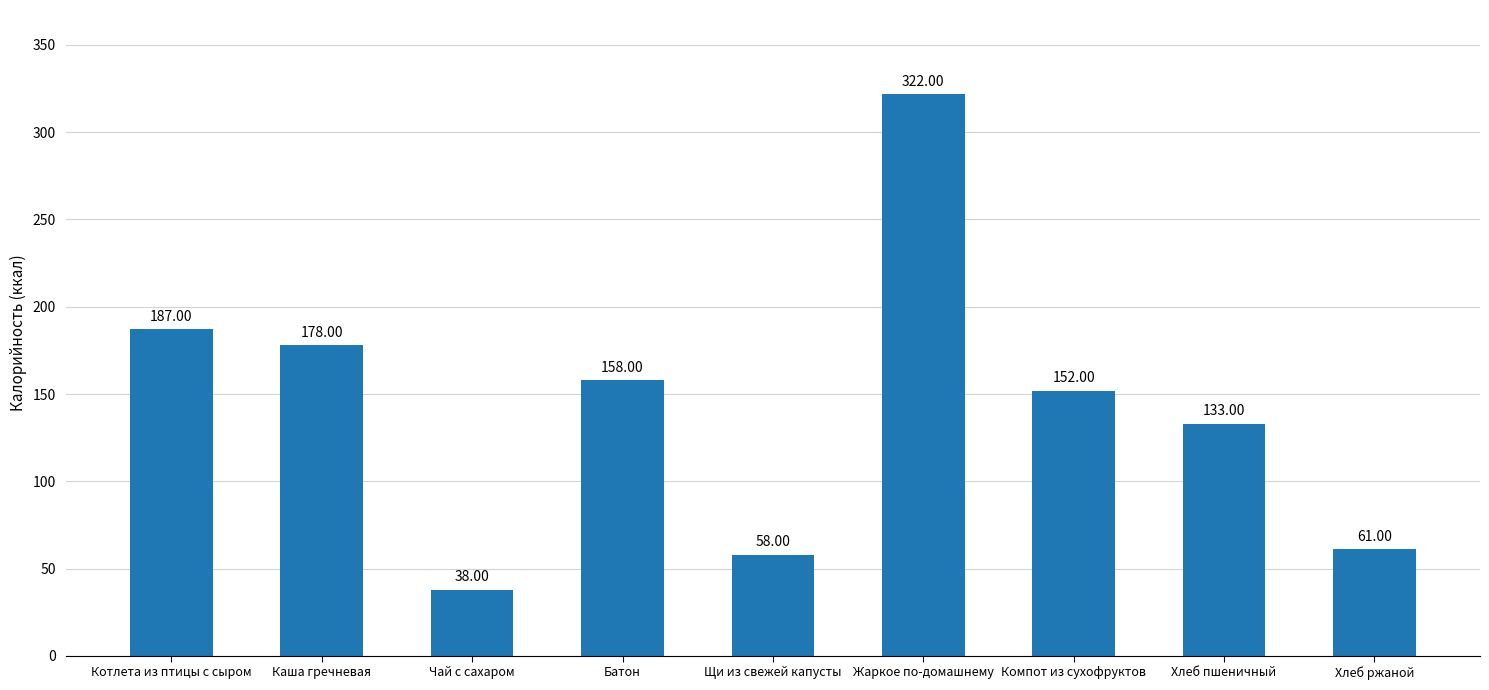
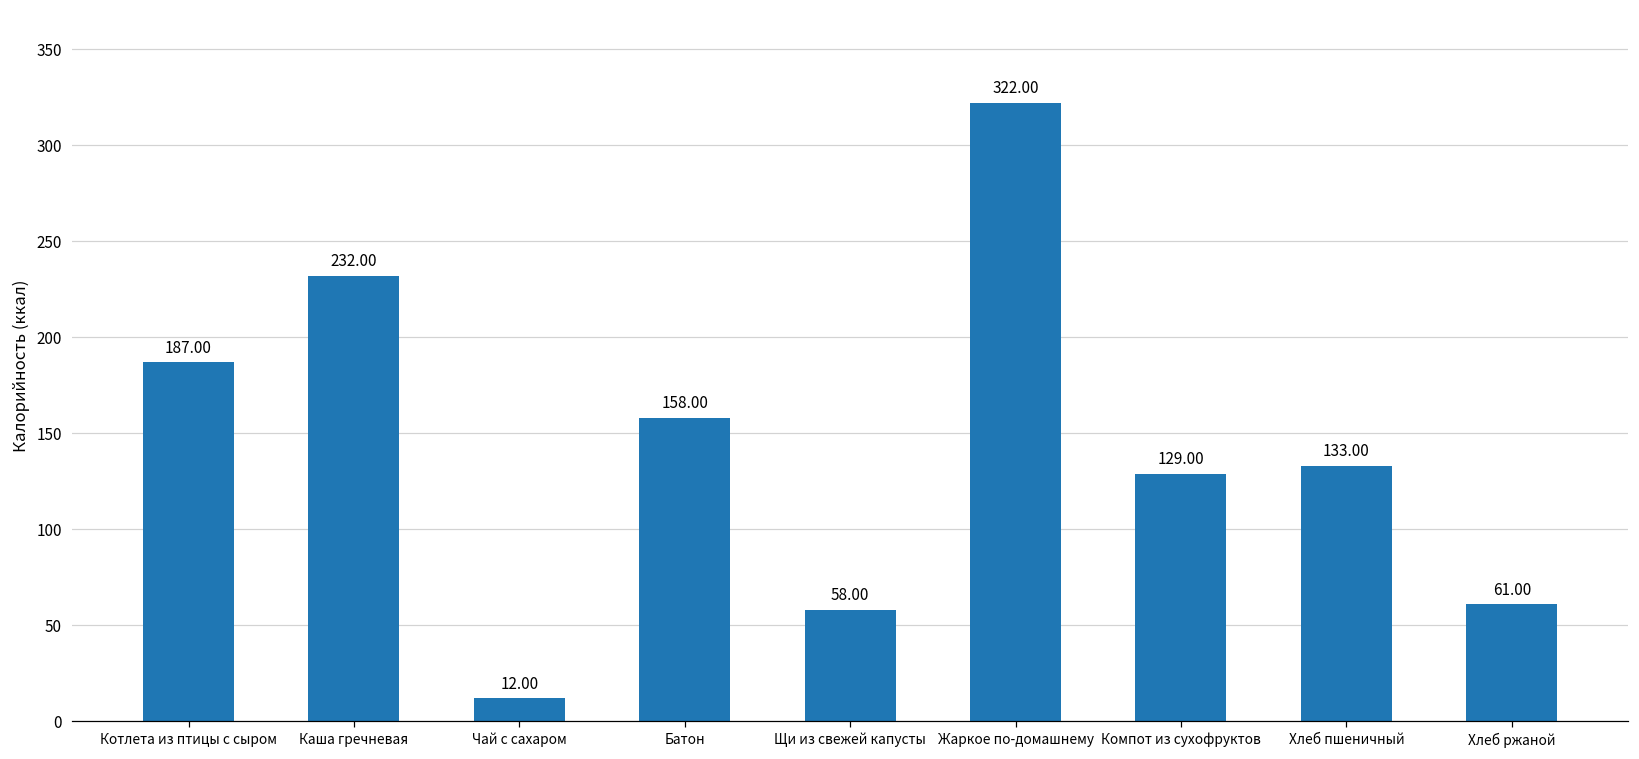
  {
    "Котлета из птицы с сыром": 187.00,
-   "Каша гречневая": 178.00,
-   "Чай с сахаром": 38.00,
+   "Каша гречневая": 232.00,
+   "Чай с сахаром": 12.00,
    "Батон": 158.00,
    "Щи из свежей капусты": 58.00,
    "Жаркое по-домашнему": 322.00,
-   "Компот из сухофруктов": 152.00,
+   "Компот из сухофруктов": 129.00,
    "Хлеб пшеничный": 133.00,
    "Хлеб ржаной": 61.00
  }
